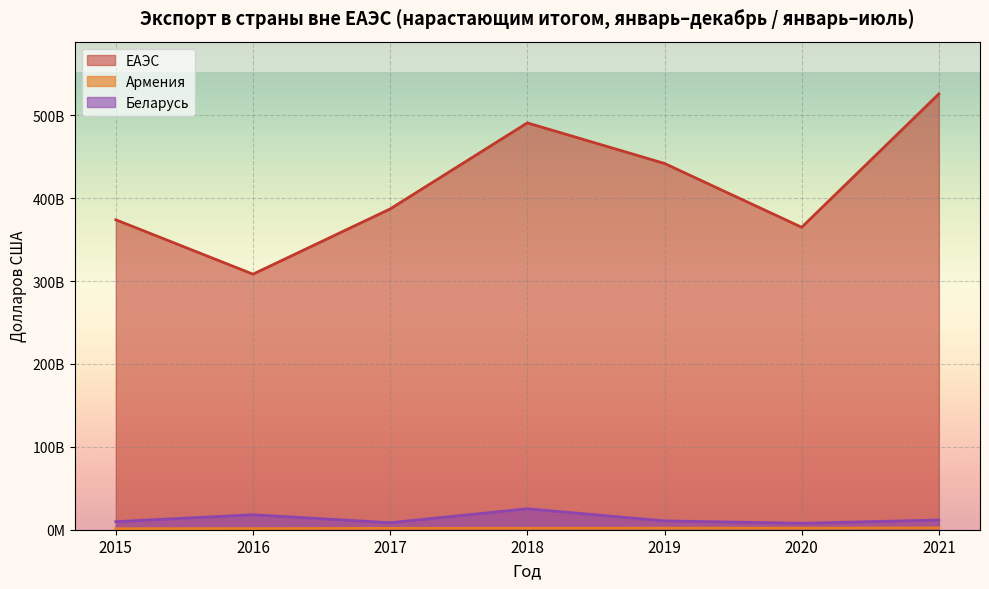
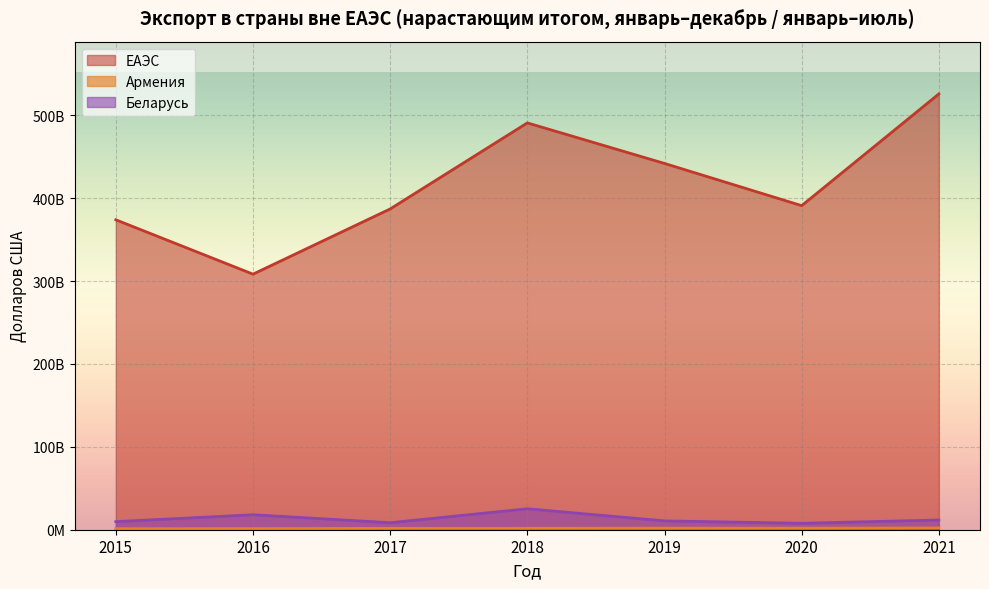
  {
    "ЕАЭС": {
      "2015": 370000000000,
      "2016": 310000000000,
      "2017": 390000000000,
      "2018": 490000000000,
      "2019": 440000000000,
-     "2020": 360000000000,
+     "2020": 390000000000,
      "2021": 530000000000
    },
    "Армения": {
      "2015": 0,
      "2016": 0,
      "2017": 0,
      "2018": 0,
      "2019": 0,
      "2020": 0,
      "2021": 0
    },
    "Беларусь": {
      "2015": 10000000000,
      "2016": 20000000000,
      "2017": 10000000000,
      "2018": 30000000000,
      "2019": 10000000000,
      "2020": 10000000000,
      "2021": 10000000000
    }
  }
